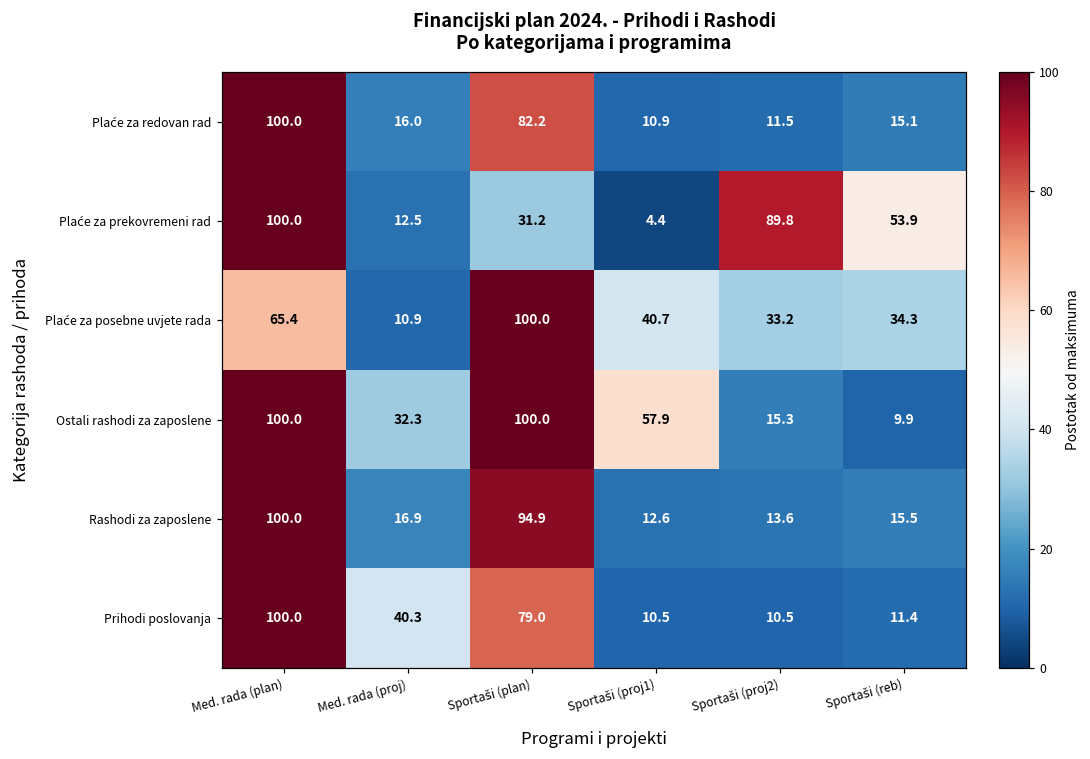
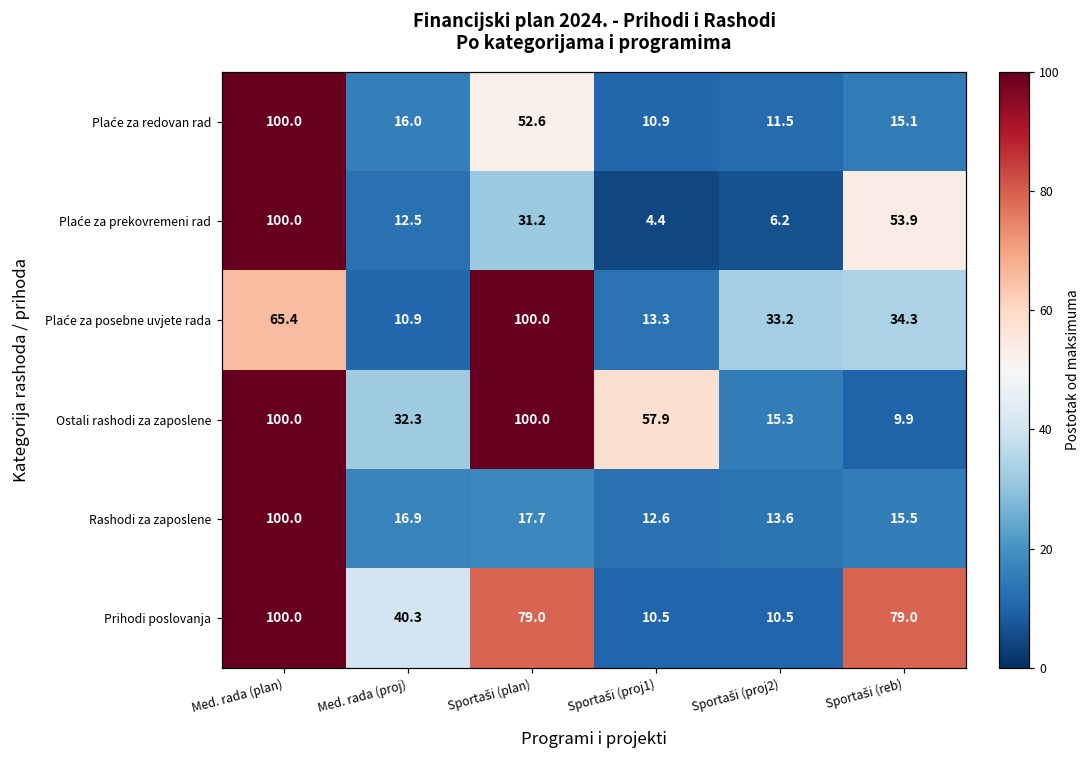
  {
    "Plaće za redovan rad": {
      "Med. rada (plan)": 100.0,
      "Med. rada (proj)": 16.0,
-     "Sportaši (plan)": 82.2,
+     "Sportaši (plan)": 52.6,
      "Sportaši (proj1)": 10.9,
      "Sportaši (proj2)": 11.5,
      "Sportaši (reb)": 15.1
    },
    "Plaće za prekovremeni rad": {
      "Med. rada (plan)": 100.0,
      "Med. rada (proj)": 12.5,
      "Sportaši (plan)": 31.2,
      "Sportaši (proj1)": 4.4,
-     "Sportaši (proj2)": 89.8,
+     "Sportaši (proj2)": 6.2,
      "Sportaši (reb)": 53.9
    },
    "Plaće za posebne uvjete rada": {
      "Med. rada (plan)": 65.4,
      "Med. rada (proj)": 10.9,
      "Sportaši (plan)": 100.0,
-     "Sportaši (proj1)": 40.7,
+     "Sportaši (proj1)": 13.3,
      "Sportaši (proj2)": 33.2,
      "Sportaši (reb)": 34.3
    },
    "Ostali rashodi za zaposlene": {
      "Med. rada (plan)": 100.0,
      "Med. rada (proj)": 32.3,
      "Sportaši (plan)": 100.0,
      "Sportaši (proj1)": 57.9,
      "Sportaši (proj2)": 15.3,
      "Sportaši (reb)": 9.9
    },
    "Rashodi za zaposlene": {
      "Med. rada (plan)": 100.0,
      "Med. rada (proj)": 16.9,
-     "Sportaši (plan)": 94.9,
+     "Sportaši (plan)": 17.7,
      "Sportaši (proj1)": 12.6,
      "Sportaši (proj2)": 13.6,
      "Sportaši (reb)": 15.5
    },
    "Prihodi poslovanja": {
      "Med. rada (plan)": 100.0,
      "Med. rada (proj)": 40.3,
      "Sportaši (plan)": 79.0,
      "Sportaši (proj1)": 10.5,
      "Sportaši (proj2)": 10.5,
-     "Sportaši (reb)": 11.4
+     "Sportaši (reb)": 79.0
    }
  }
